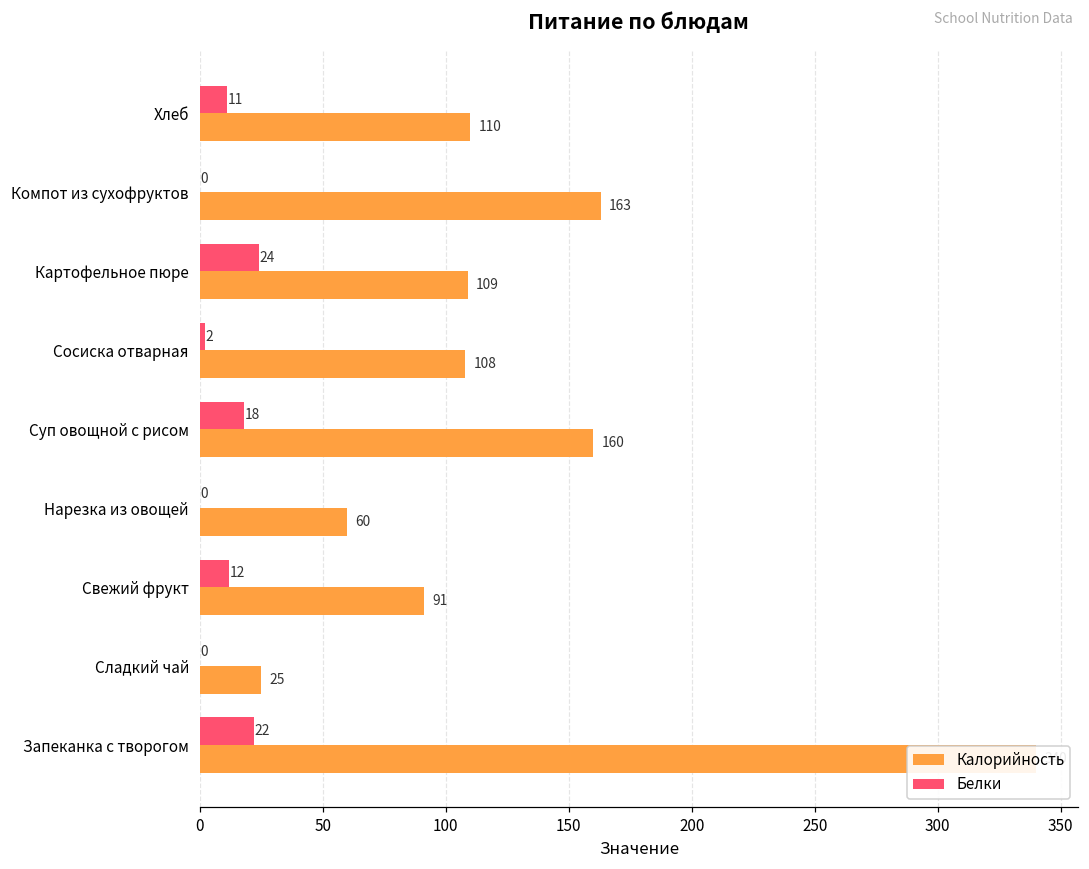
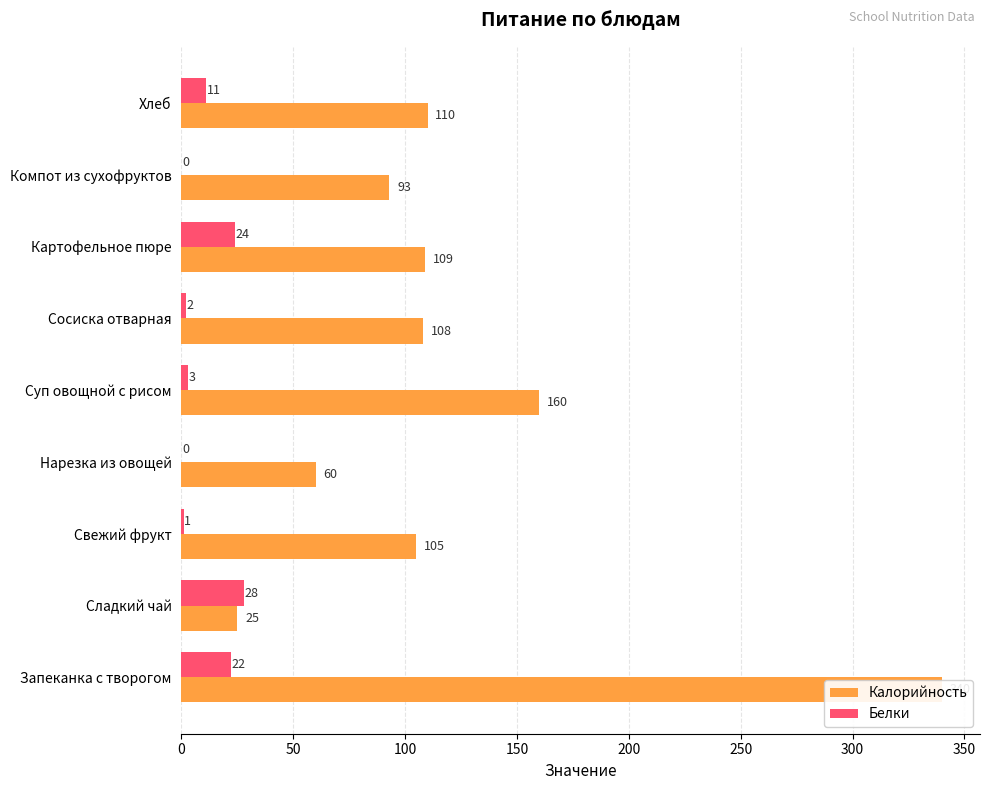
  {
    "Калорийность": {
      "Хлеб": 110,
-     "Компот из сухофруктов": 163,
+     "Компот из сухофруктов": 93,
      "Картофельное пюре": 109,
      "Сосиска отварная": 108,
      "Суп овощной с рисом": 160,
      "Нарезка из овощей": 60,
-     "Свежий фрукт": 91,
+     "Свежий фрукт": 105,
      "Сладкий чай": 25
    },
    "Белки": {
      "Хлеб": 11,
      "Компот из сухофруктов": 0,
      "Картофельное пюре": 24,
      "Сосиска отварная": 2,
-     "Суп овощной с рисом": 18,
+     "Суп овощной с рисом": 3,
      "Нарезка из овощей": 0,
-     "Свежий фрукт": 12,
-     "Сладкий чай": 0,
+     "Свежий фрукт": 1,
+     "Сладкий чай": 28,
      "Запеканка с творогом": 22
    }
  }
